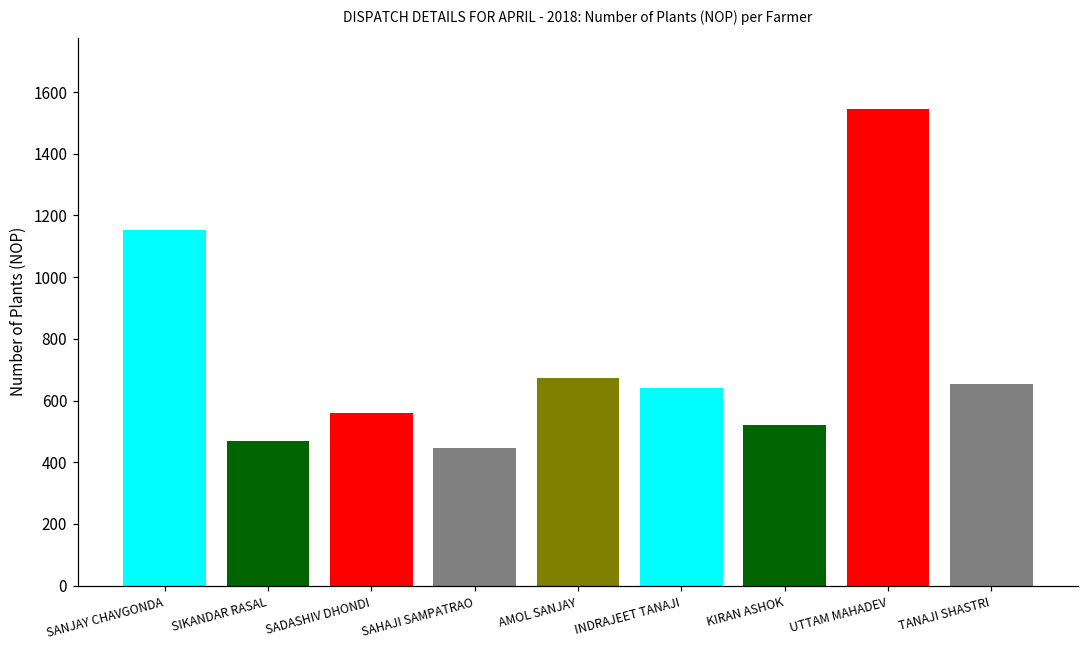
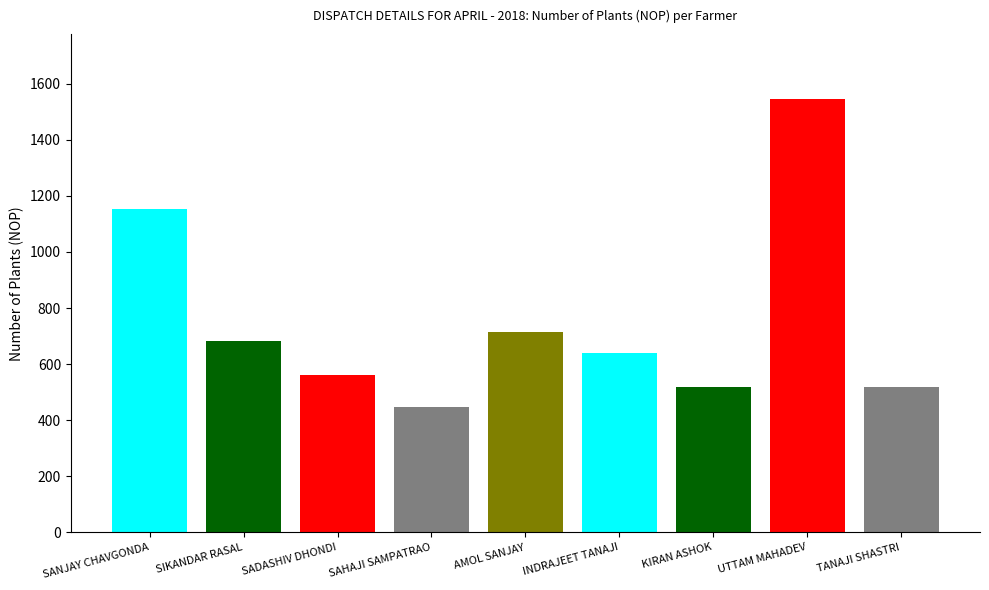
  {
    "SANJAY CHAVGONDA": 1150,
-   "SIKANDAR RASAL": 470,
+   "SIKANDAR RASAL": 680,
    "SADASHIV DHONDI": 560,
    "SAHAJI SAMPATRAO": 450,
-   "AMOL SANJAY": 670,
+   "AMOL SANJAY": 710,
    "INDRAJEET TANAJI": 640,
    "KIRAN ASHOK": 520,
    "UTTAM MAHADEV": 1550,
-   "TANAJI SHASTRI": 650
+   "TANAJI SHASTRI": 520
  }
